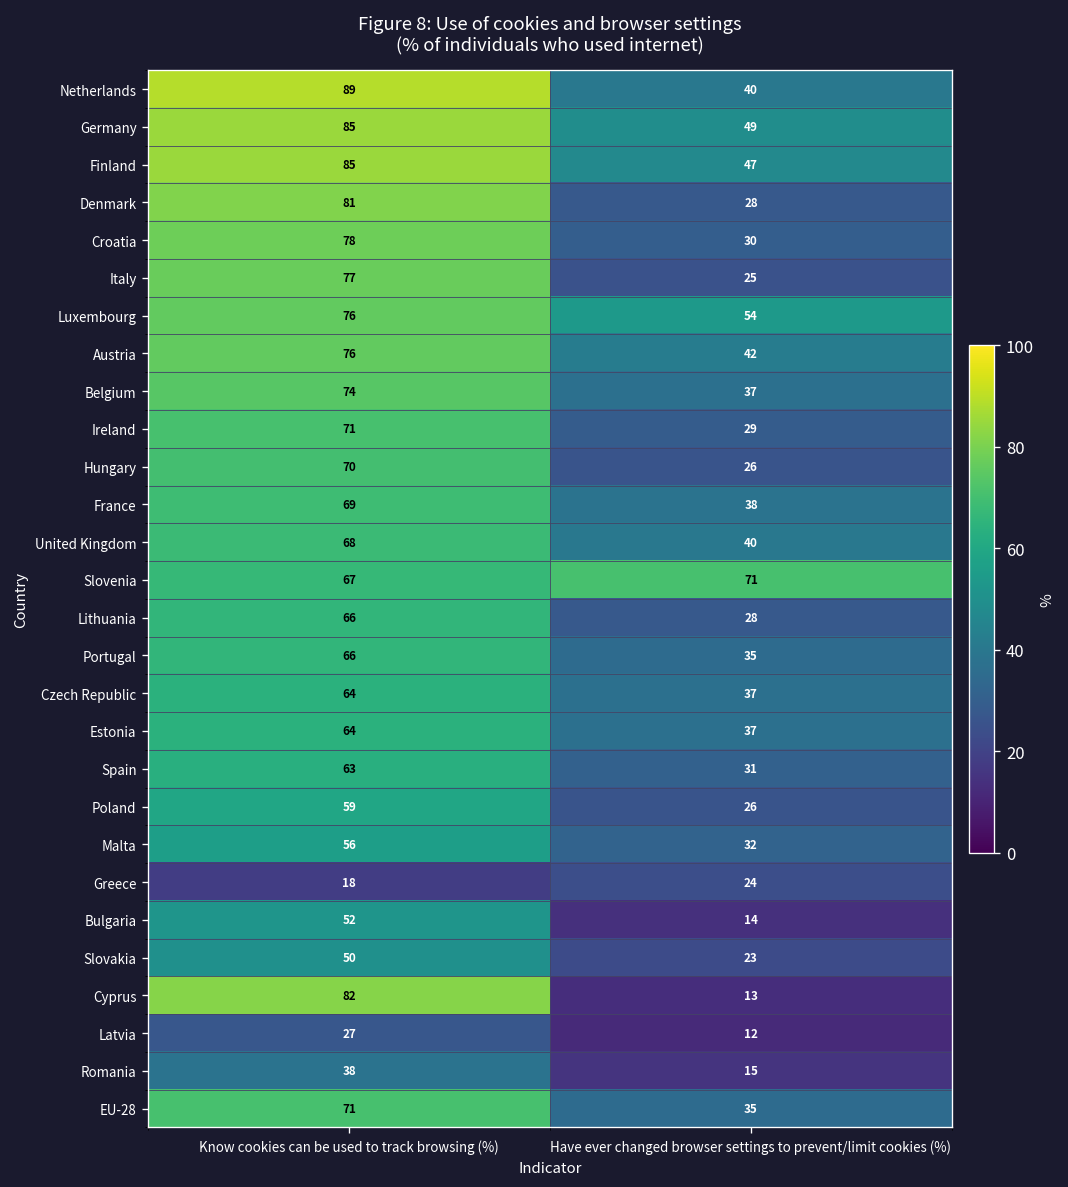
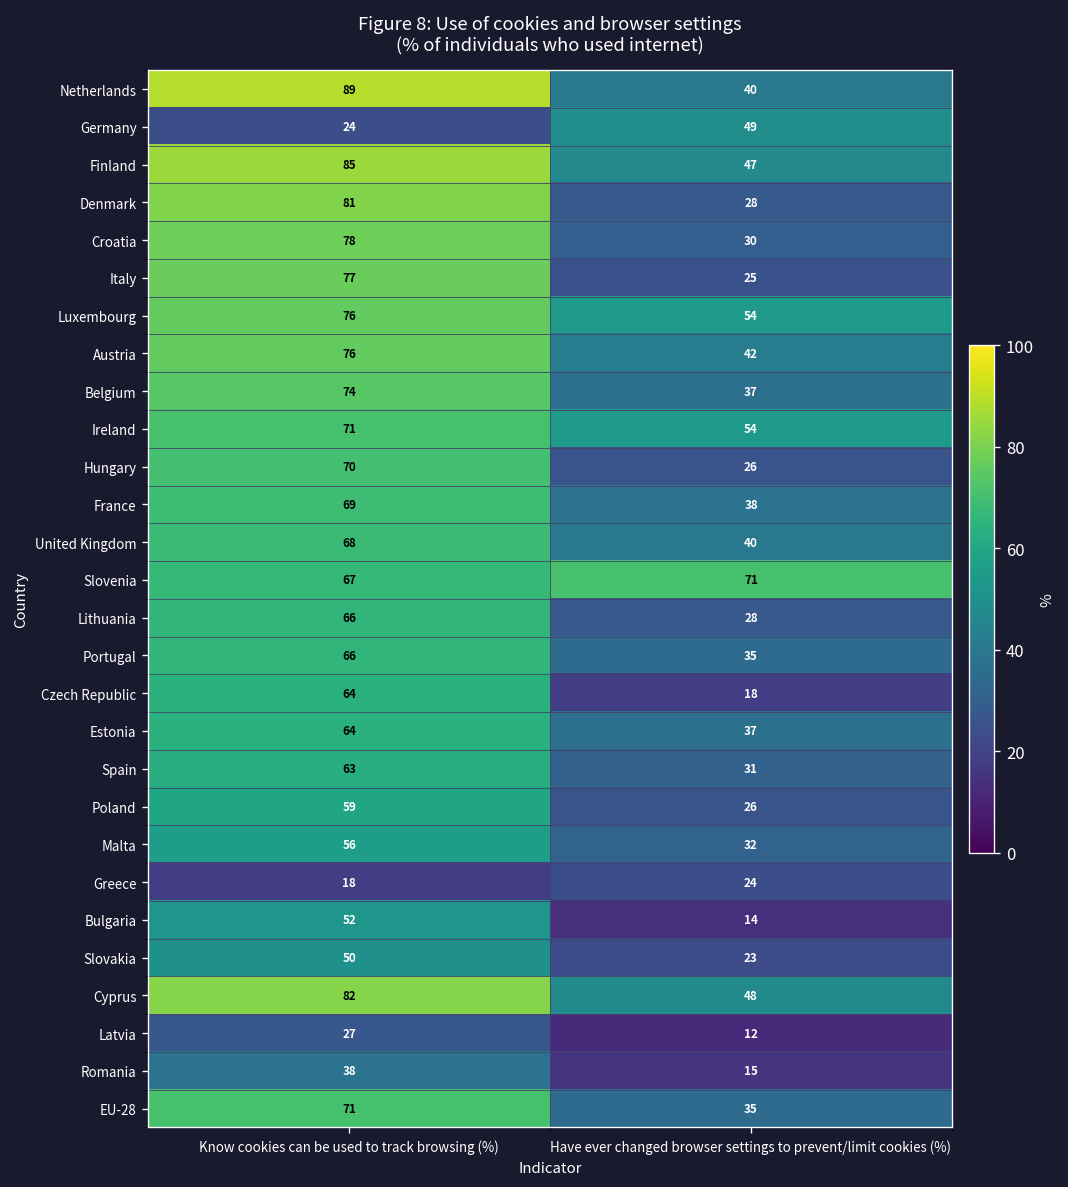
  {
    "Netherlands": {
      "Know cookies can be used to track browsing (%)": 89,
      "Have ever changed browser settings to prevent/limit cookies (%)": 40
    },
    "Germany": {
-     "Know cookies can be used to track browsing (%)": 85,
+     "Know cookies can be used to track browsing (%)": 24,
      "Have ever changed browser settings to prevent/limit cookies (%)": 49
    },
    "Finland": {
      "Know cookies can be used to track browsing (%)": 85,
      "Have ever changed browser settings to prevent/limit cookies (%)": 47
    },
    "Denmark": {
      "Know cookies can be used to track browsing (%)": 81,
      "Have ever changed browser settings to prevent/limit cookies (%)": 28
    },
    "Croatia": {
      "Know cookies can be used to track browsing (%)": 78,
      "Have ever changed browser settings to prevent/limit cookies (%)": 30
    },
    "Italy": {
      "Know cookies can be used to track browsing (%)": 77,
      "Have ever changed browser settings to prevent/limit cookies (%)": 25
    },
    "Luxembourg": {
      "Know cookies can be used to track browsing (%)": 76,
      "Have ever changed browser settings to prevent/limit cookies (%)": 54
    },
    "Austria": {
      "Know cookies can be used to track browsing (%)": 76,
      "Have ever changed browser settings to prevent/limit cookies (%)": 42
    },
    "Belgium": {
      "Know cookies can be used to track browsing (%)": 74,
      "Have ever changed browser settings to prevent/limit cookies (%)": 37
    },
    "Ireland": {
      "Know cookies can be used to track browsing (%)": 71,
-     "Have ever changed browser settings to prevent/limit cookies (%)": 29
+     "Have ever changed browser settings to prevent/limit cookies (%)": 54
    },
    "Hungary": {
      "Know cookies can be used to track browsing (%)": 70,
      "Have ever changed browser settings to prevent/limit cookies (%)": 26
    },
    "France": {
      "Know cookies can be used to track browsing (%)": 69,
      "Have ever changed browser settings to prevent/limit cookies (%)": 38
    },
    "United Kingdom": {
      "Know cookies can be used to track browsing (%)": 68,
      "Have ever changed browser settings to prevent/limit cookies (%)": 40
    },
    "Slovenia": {
      "Know cookies can be used to track browsing (%)": 67,
      "Have ever changed browser settings to prevent/limit cookies (%)": 71
    },
    "Lithuania": {
      "Know cookies can be used to track browsing (%)": 66,
      "Have ever changed browser settings to prevent/limit cookies (%)": 28
    },
    "Portugal": {
      "Know cookies can be used to track browsing (%)": 66,
      "Have ever changed browser settings to prevent/limit cookies (%)": 35
    },
    "Czech Republic": {
      "Know cookies can be used to track browsing (%)": 64,
-     "Have ever changed browser settings to prevent/limit cookies (%)": 37
+     "Have ever changed browser settings to prevent/limit cookies (%)": 18
    },
    "Estonia": {
      "Know cookies can be used to track browsing (%)": 64,
      "Have ever changed browser settings to prevent/limit cookies (%)": 37
    },
    "Spain": {
      "Know cookies can be used to track browsing (%)": 63,
      "Have ever changed browser settings to prevent/limit cookies (%)": 31
    },
    "Poland": {
      "Know cookies can be used to track browsing (%)": 59,
      "Have ever changed browser settings to prevent/limit cookies (%)": 26
    },
    "Malta": {
      "Know cookies can be used to track browsing (%)": 56,
      "Have ever changed browser settings to prevent/limit cookies (%)": 32
    },
    "Greece": {
      "Know cookies can be used to track browsing (%)": 18,
      "Have ever changed browser settings to prevent/limit cookies (%)": 24
    },
    "Bulgaria": {
      "Know cookies can be used to track browsing (%)": 52,
      "Have ever changed browser settings to prevent/limit cookies (%)": 14
    },
    "Slovakia": {
      "Know cookies can be used to track browsing (%)": 50,
      "Have ever changed browser settings to prevent/limit cookies (%)": 23
    },
    "Cyprus": {
      "Know cookies can be used to track browsing (%)": 82,
-     "Have ever changed browser settings to prevent/limit cookies (%)": 13
+     "Have ever changed browser settings to prevent/limit cookies (%)": 48
    },
    "Latvia": {
      "Know cookies can be used to track browsing (%)": 27,
      "Have ever changed browser settings to prevent/limit cookies (%)": 12
    },
    "Romania": {
      "Know cookies can be used to track browsing (%)": 38,
      "Have ever changed browser settings to prevent/limit cookies (%)": 15
    },
    "EU-28": {
      "Know cookies can be used to track browsing (%)": 71,
      "Have ever changed browser settings to prevent/limit cookies (%)": 35
    }
  }
